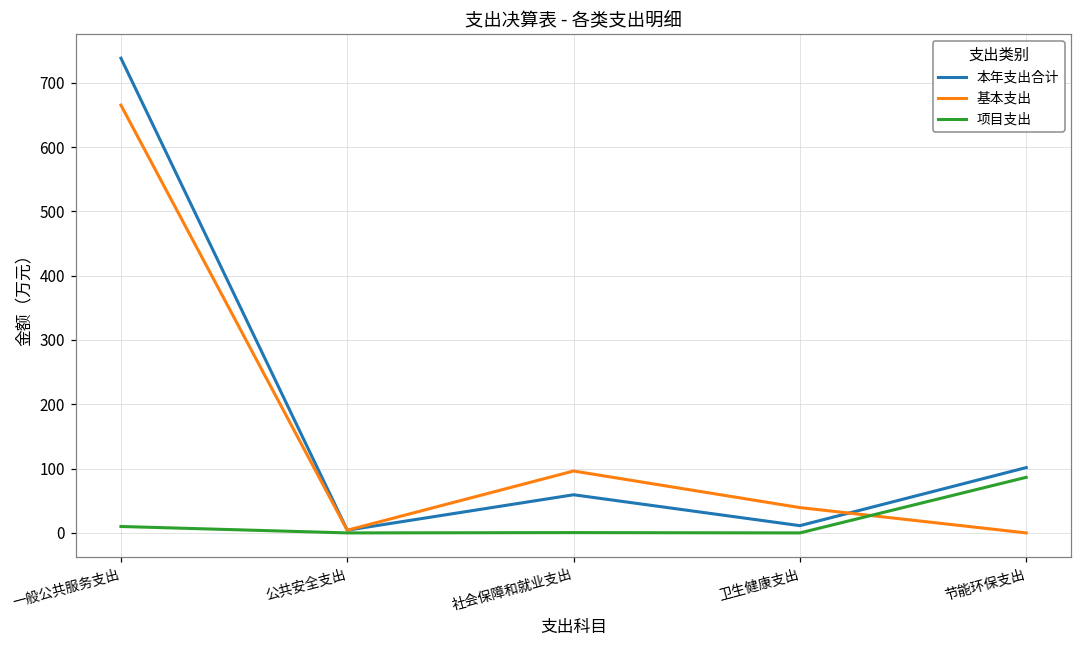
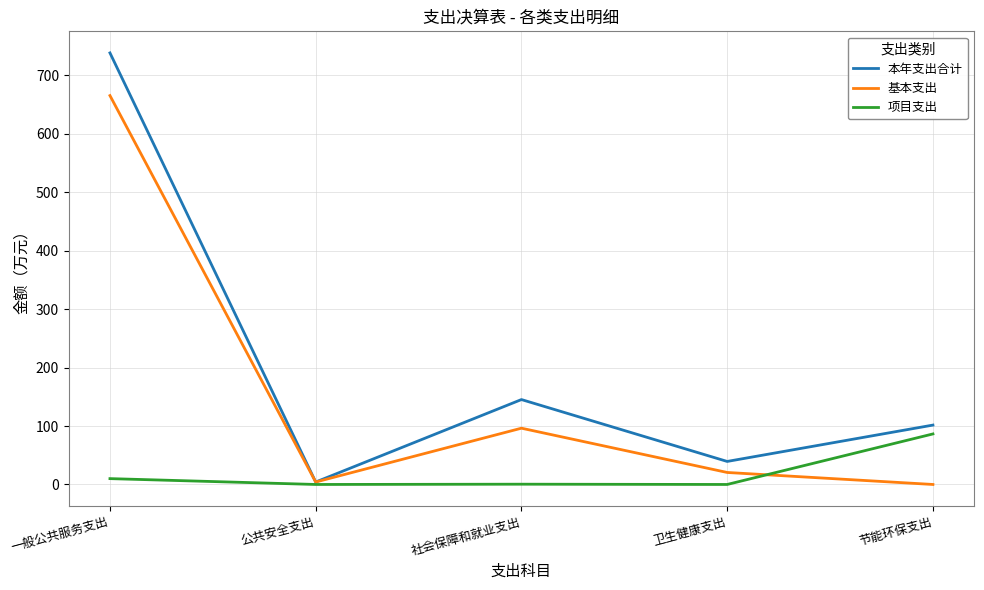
  {
    "本年支出合计": {
      "一般公共服务支出": 740,
-     "社会保障和就业支出": 60,
-     "卫生健康支出": 10,
+     "社会保障和就业支出": 150,
+     "卫生健康支出": 40,
      "节能环保支出": 100
    },
    "基本支出": {
      "一般公共服务支出": 670,
      "社会保障和就业支出": 100,
-     "卫生健康支出": 40,
+     "卫生健康支出": 20,
      "节能环保支出": 0
    },
    "项目支出": {
      "一般公共服务支出": 10,
      "社会保障和就业支出": 0,
      "卫生健康支出": 0,
      "节能环保支出": 90
    }
  }
